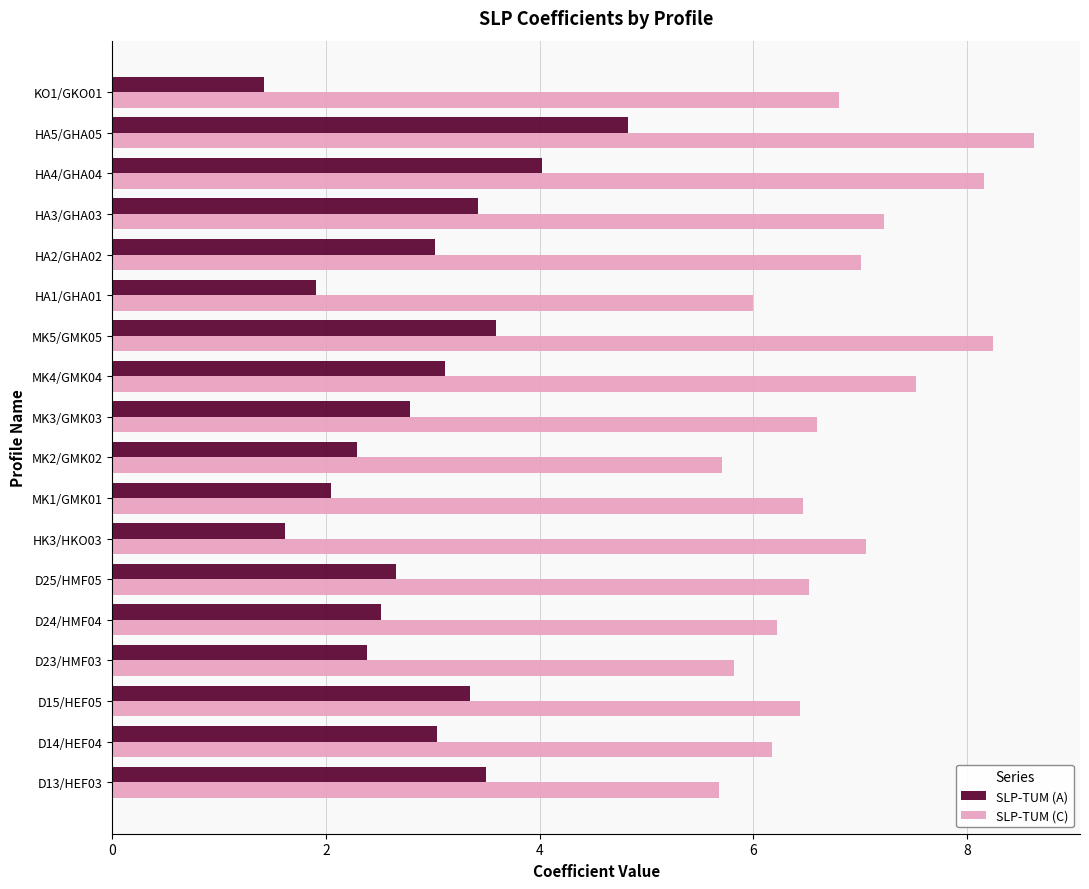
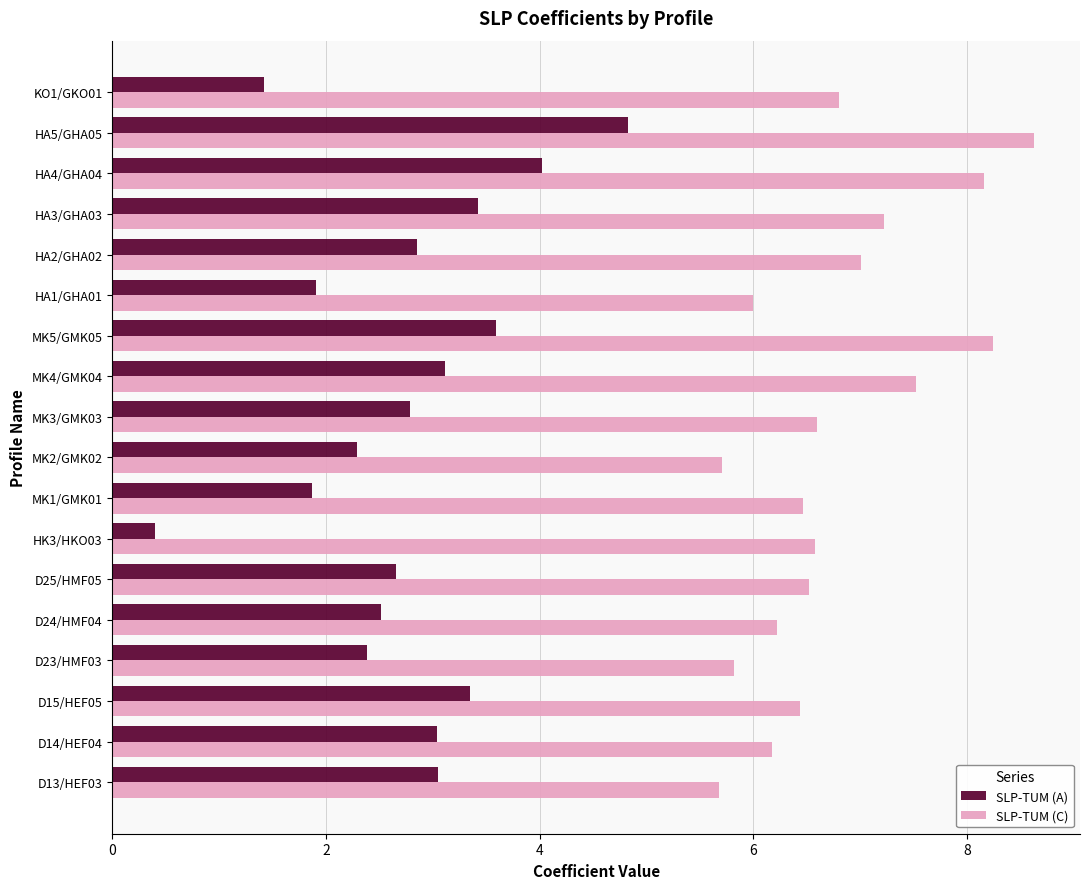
  {
    "SLP-TUM (A)": {
      "KO1/GKO01": 1.42,
      "HA5/GHA05": 4.83,
      "HA4/GHA04": 4.02,
      "HA3/GHA03": 3.42,
-     "HA2/GHA02": 3.02,
+     "HA2/GHA02": 2.85,
      "HA1/GHA01": 1.91,
      "MK5/GMK05": 3.59,
      "MK4/GMK04": 3.12,
      "MK3/GMK03": 2.79,
      "MK2/GMK02": 2.29,
-     "MK1/GMK01": 2.05,
-     "HK3/HKO03": 1.62,
+     "MK1/GMK01": 1.86,
+     "HK3/HKO03": 0.40,
      "D25/HMF05": 2.66,
      "D24/HMF04": 2.52,
      "D23/HMF03": 2.39,
      "D15/HEF05": 3.35,
      "D14/HEF04": 3.04,
-     "D13/HEF03": 3.49
+     "D13/HEF03": 3.05
    },
    "SLP-TUM (C)": {
      "KO1/GKO01": 6.80,
      "HA5/GHA05": 8.62,
      "HA4/GHA04": 8.16,
      "HA3/GHA03": 7.23,
      "HA2/GHA02": 7.01,
      "HA1/GHA01": 6.00,
      "MK5/GMK05": 8.24,
      "MK4/GMK04": 7.52,
      "MK3/GMK03": 6.60,
      "MK2/GMK02": 5.70,
      "MK1/GMK01": 6.46,
-     "HK3/HKO03": 7.05,
+     "HK3/HKO03": 6.57,
      "D25/HMF05": 6.52,
      "D24/HMF04": 6.22,
      "D23/HMF03": 5.82,
      "D15/HEF05": 6.43,
      "D14/HEF04": 6.17,
      "D13/HEF03": 5.67
    }
  }
